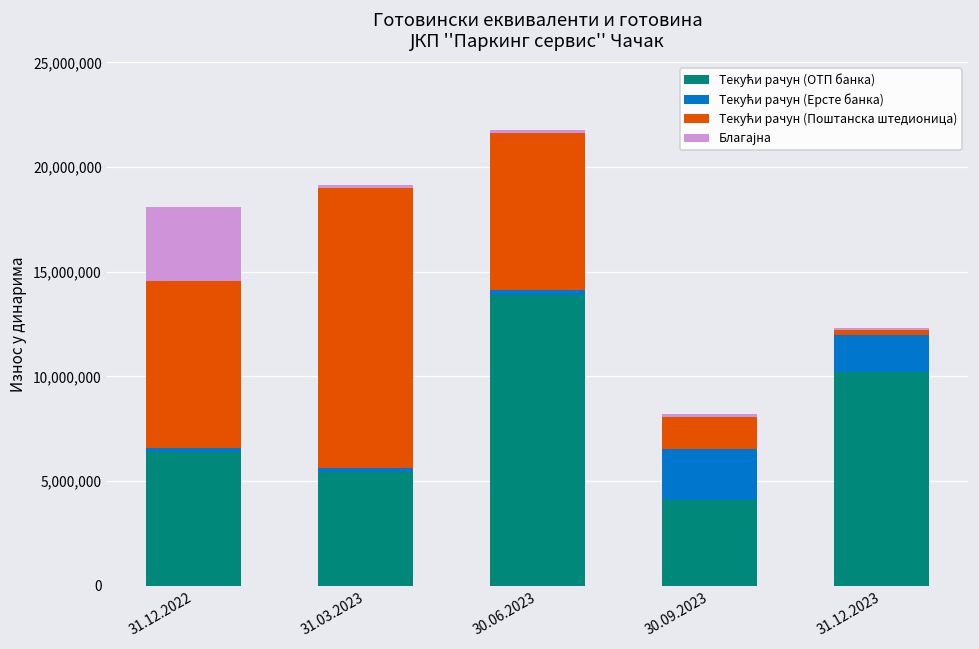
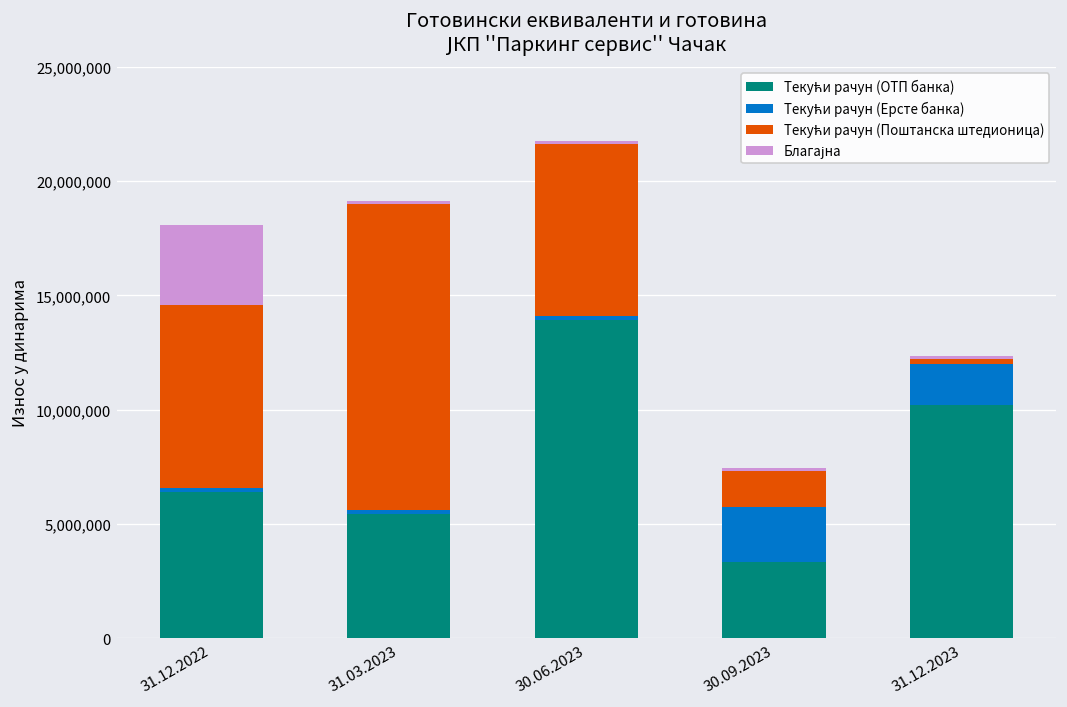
  {
    "Текући рачун (ОТП банка)": {
      "31.12.2022": "6,400,000",
      "31.03.2023": "5,400,000",
      "30.06.2023": "13,900,000",
-     "30.09.2023": "4,100,000",
+     "30.09.2023": "3,300,000",
      "31.12.2023": "10,200,000"
    },
    "Текући рачун (Ерсте банка)": {
      "31.12.2022": "200,000",
      "31.03.2023": "200,000",
      "30.06.2023": "200,000",
      "30.09.2023": "2,400,000",
      "31.12.2023": "1,800,000"
    },
    "Текући рачун (Поштанска штедионица)": {
      "31.12.2022": "8,000,000",
      "31.03.2023": "13,400,000",
      "30.06.2023": "7,500,000",
      "30.09.2023": "1,500,000",
      "31.12.2023": "200,000"
    },
    "Благајна": {
      "31.12.2022": "3,500,000",
      "30.09.2023": "100,000"
    }
  }
